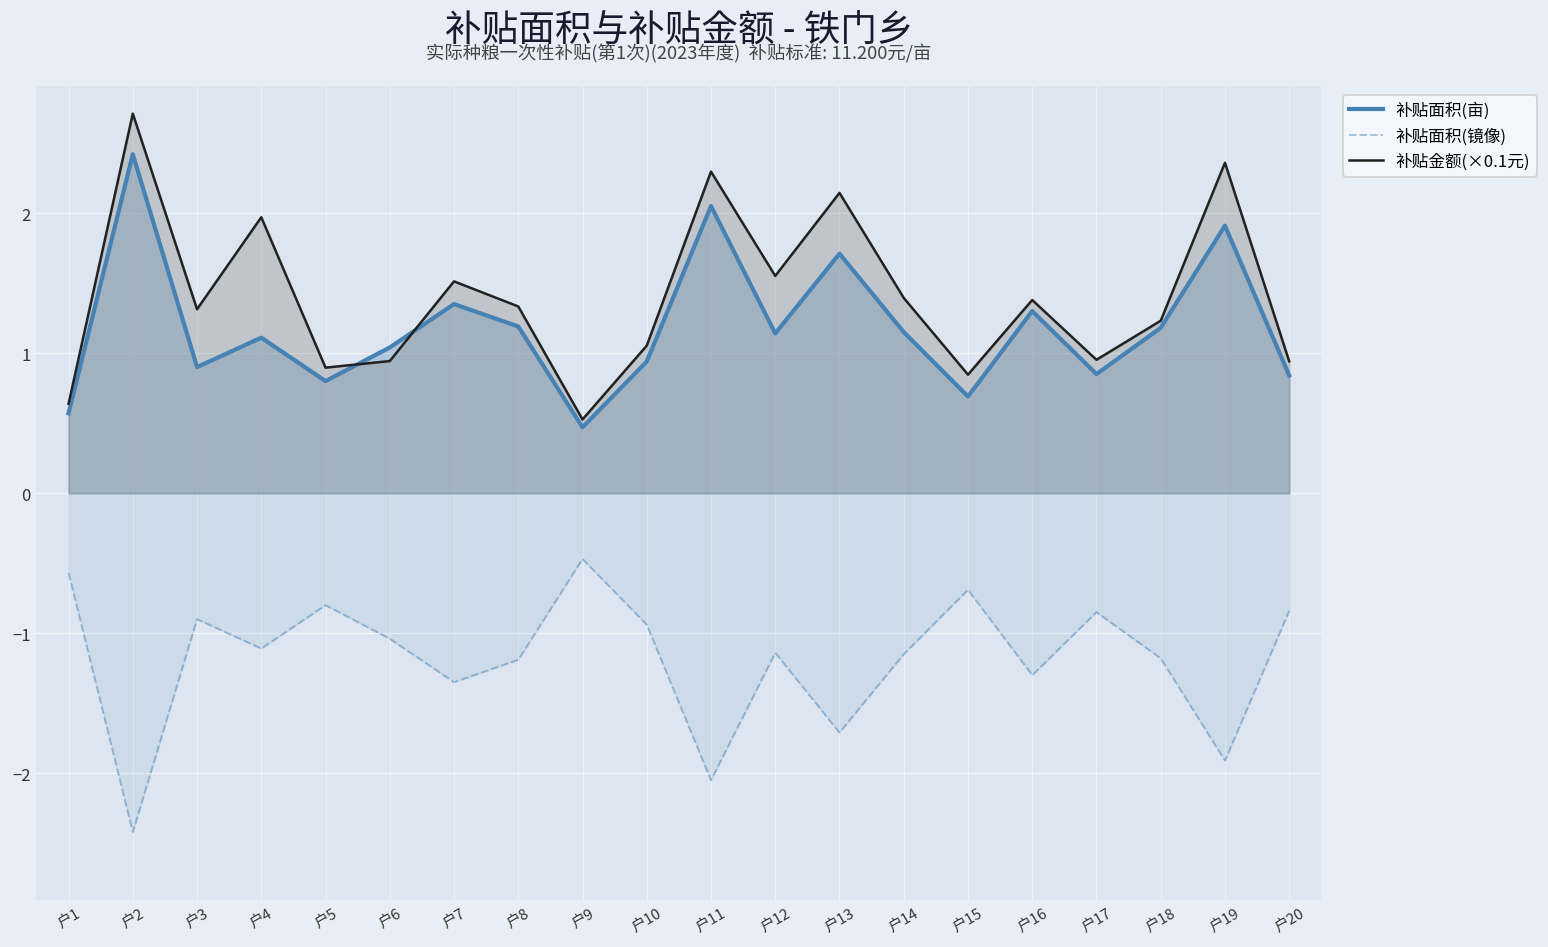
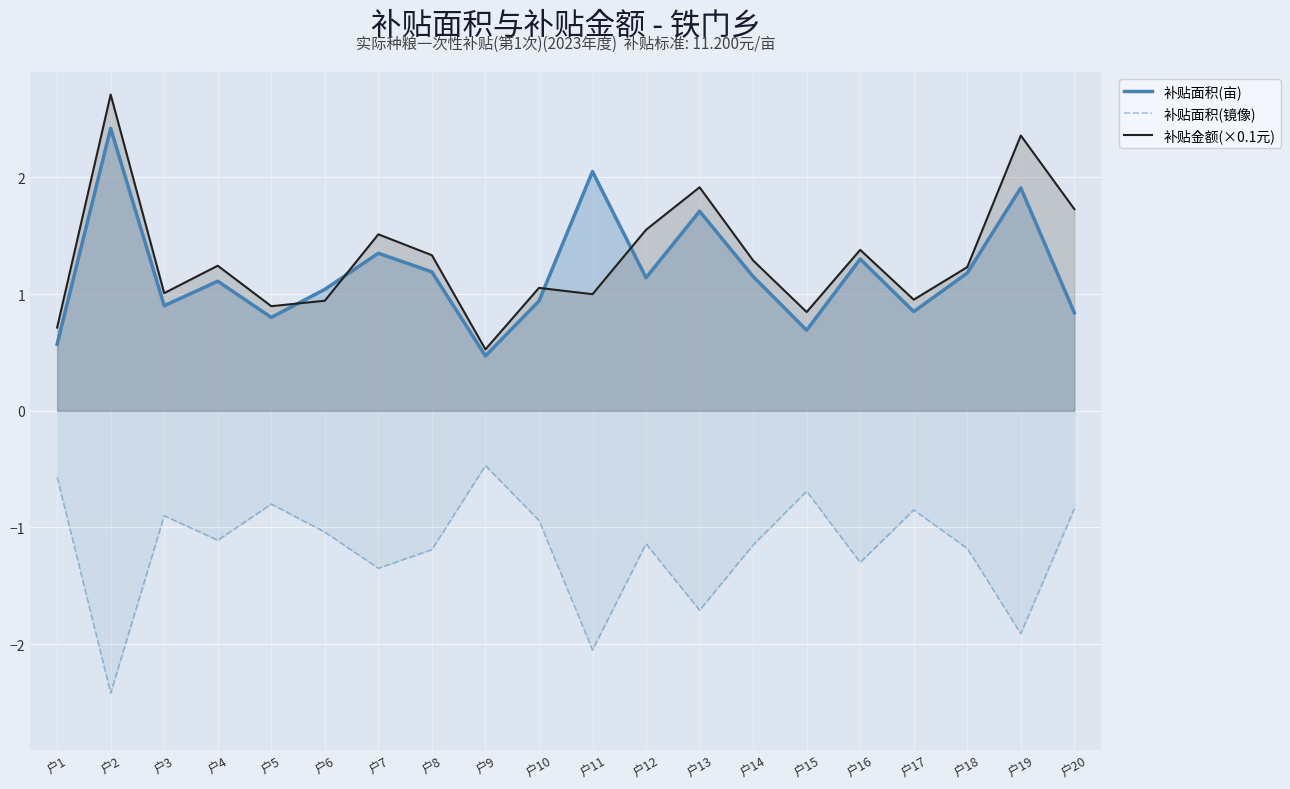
  {
    "补贴金额(×0.1元)": {
-     "户1": 0.64,
+     "户1": 0.71,
      "户2": 2.71,
-     "户3": 1.31,
-     "户4": 1.97,
+     "户3": 1.01,
+     "户4": 1.24,
      "户5": 0.90,
      "户6": 0.94,
      "户7": 1.51,
      "户8": 1.33,
      "户9": 0.53,
      "户10": 1.05,
-     "户11": 2.30,
+     "户11": 1.00,
      "户12": 1.55,
-     "户13": 2.14,
-     "户14": 1.39,
+     "户13": 1.92,
+     "户14": 1.29,
      "户15": 0.85,
      "户16": 1.38,
      "户17": 0.95,
      "户18": 1.23,
      "户19": 2.36,
-     "户20": 0.94
+     "户20": 1.73
    }
  }
